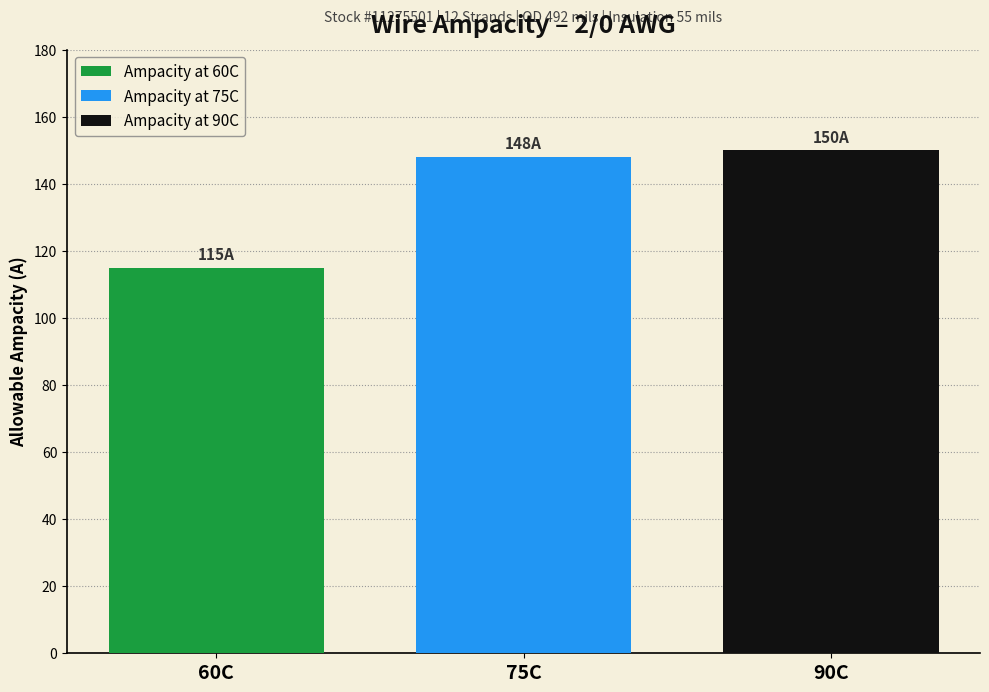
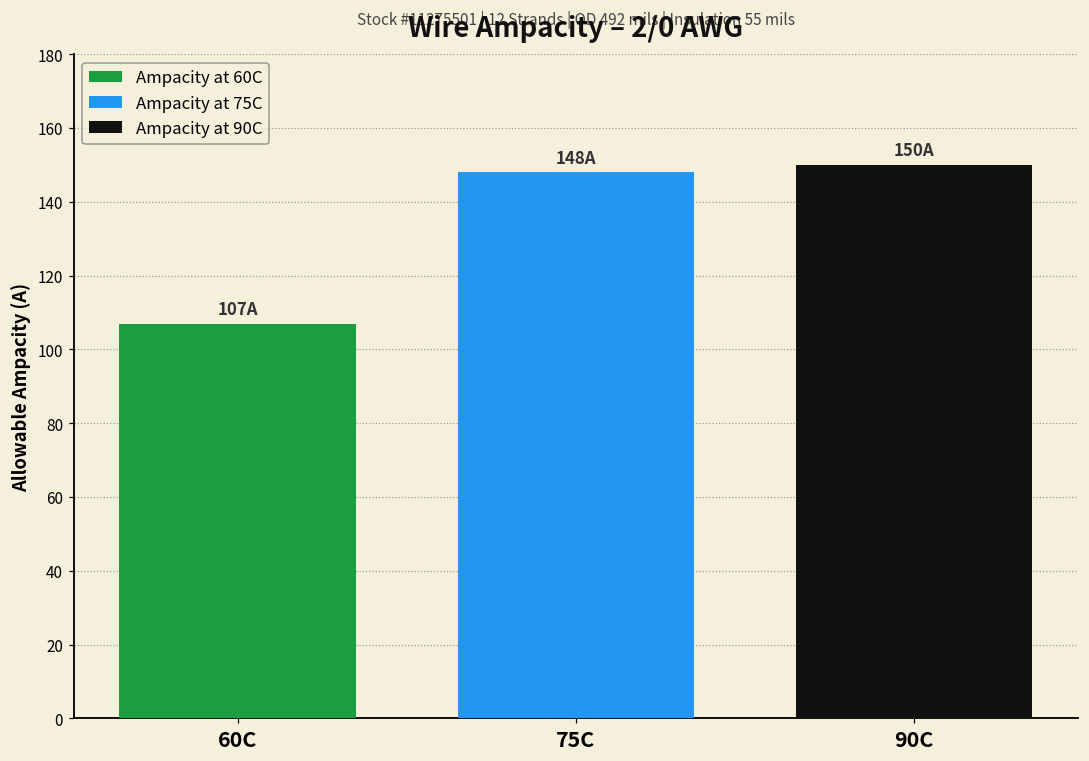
  {
-   "60C": "115A",
+   "60C": "107A",
    "75C": "148A",
    "90C": "150A"
  }
